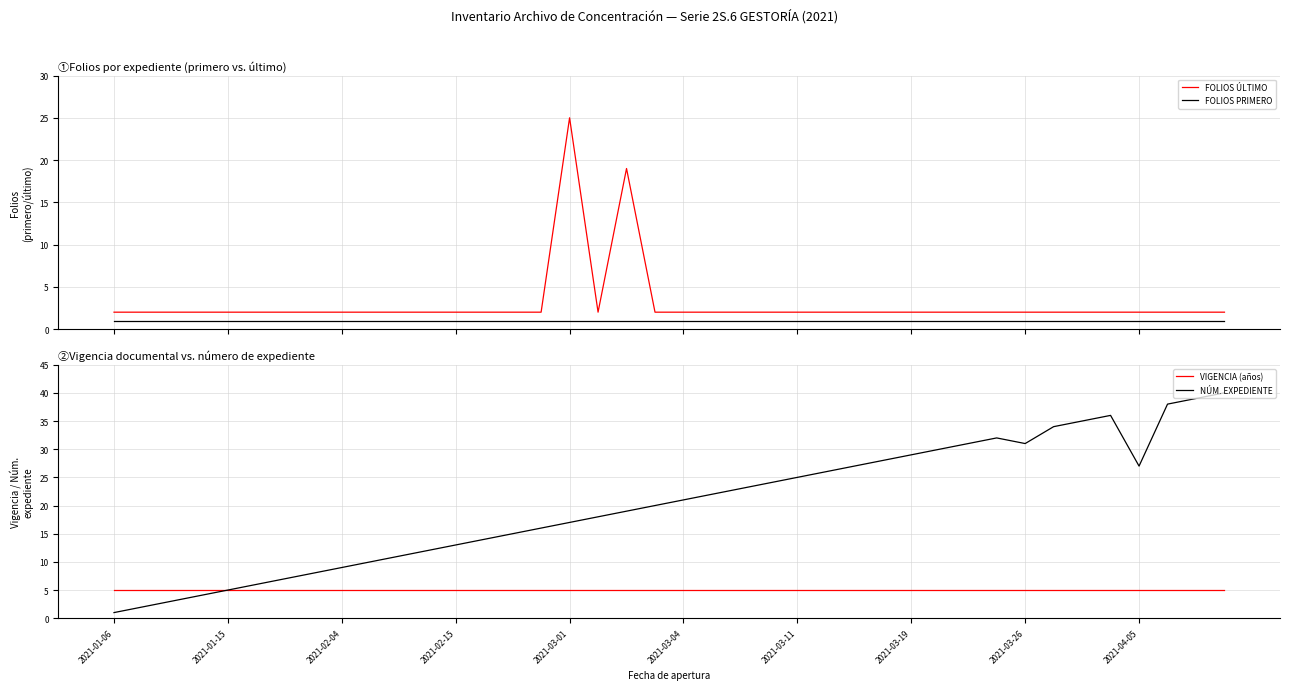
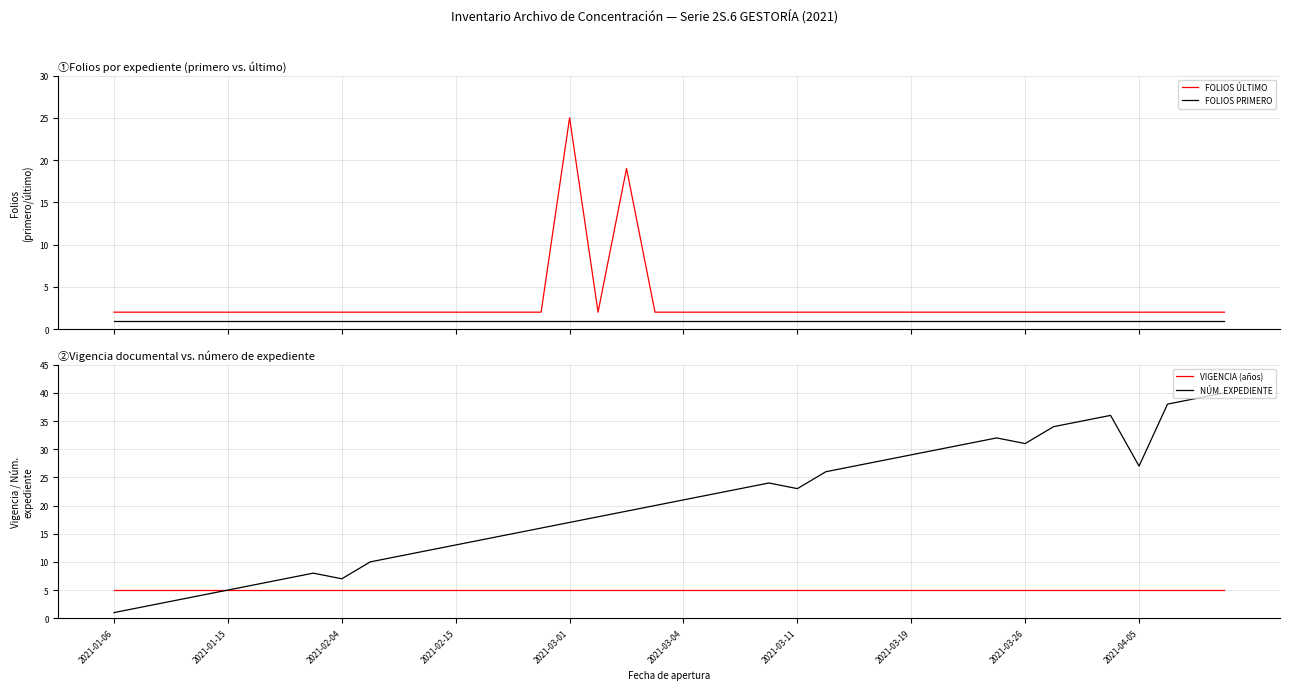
  {
    "②Vigencia documental vs. número de expediente": {
      "VIGENCIA (años)": {
        "2021-01-06": 5,
        "2021-02-04": 5,
        "2021-02-15": 5,
        "2021-03-11": 5,
        "2021-03-19": 5,
        "2021-03-26": 5,
        "2021-04-05": 5
      },
      "NÚM. EXPEDIENTE": {
        "2021-01-06": 1,
-       "2021-02-04": 9,
+       "2021-02-04": 7,
        "2021-02-15": 13,
-       "2021-03-11": 25,
+       "2021-03-11": 23,
        "2021-03-19": 29,
        "2021-03-26": 31,
        "2021-04-05": 27
      }
    }
  }
